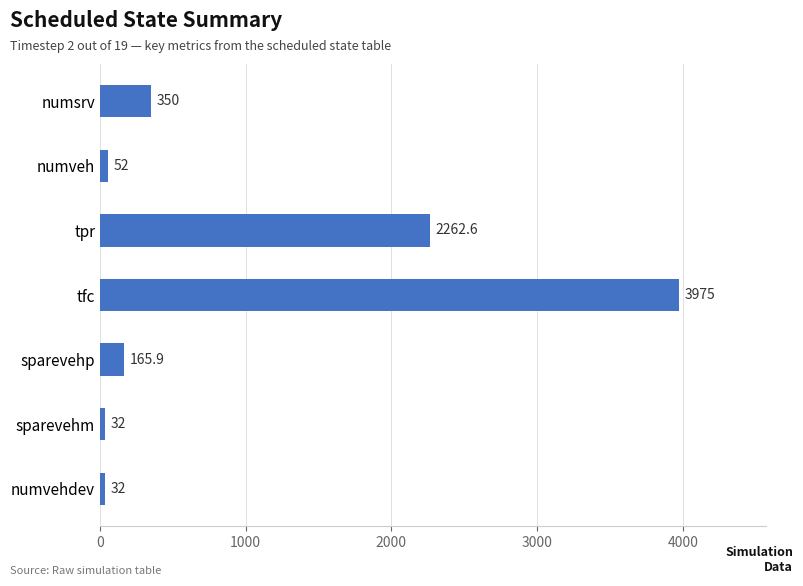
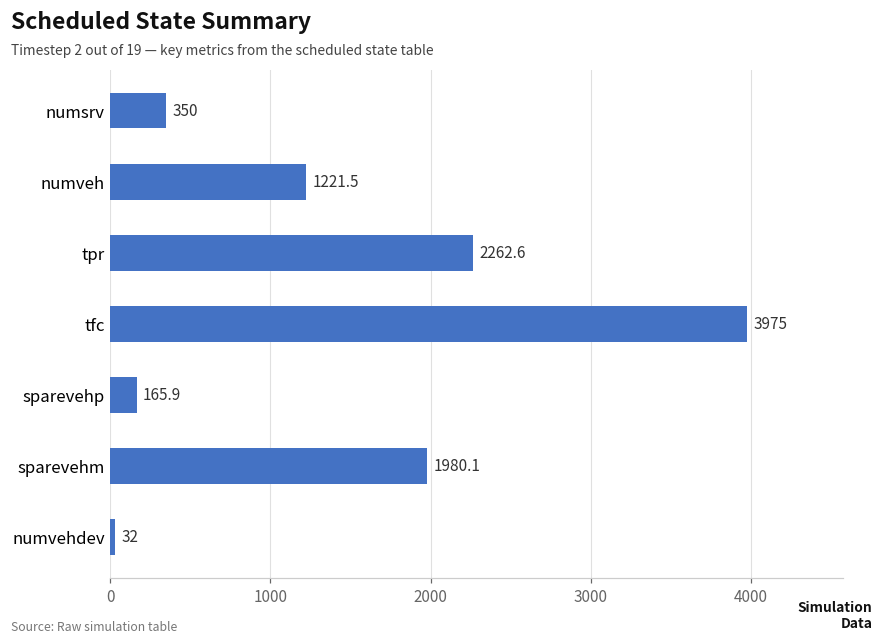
  {
    "numsrv": 350,
-   "numveh": 52,
+   "numveh": 1221.5,
    "tpr": 2262.6,
    "tfc": 3975,
    "sparevehp": 165.9,
-   "sparevehm": 32,
+   "sparevehm": 1980.1,
    "numvehdev": 32
  }
